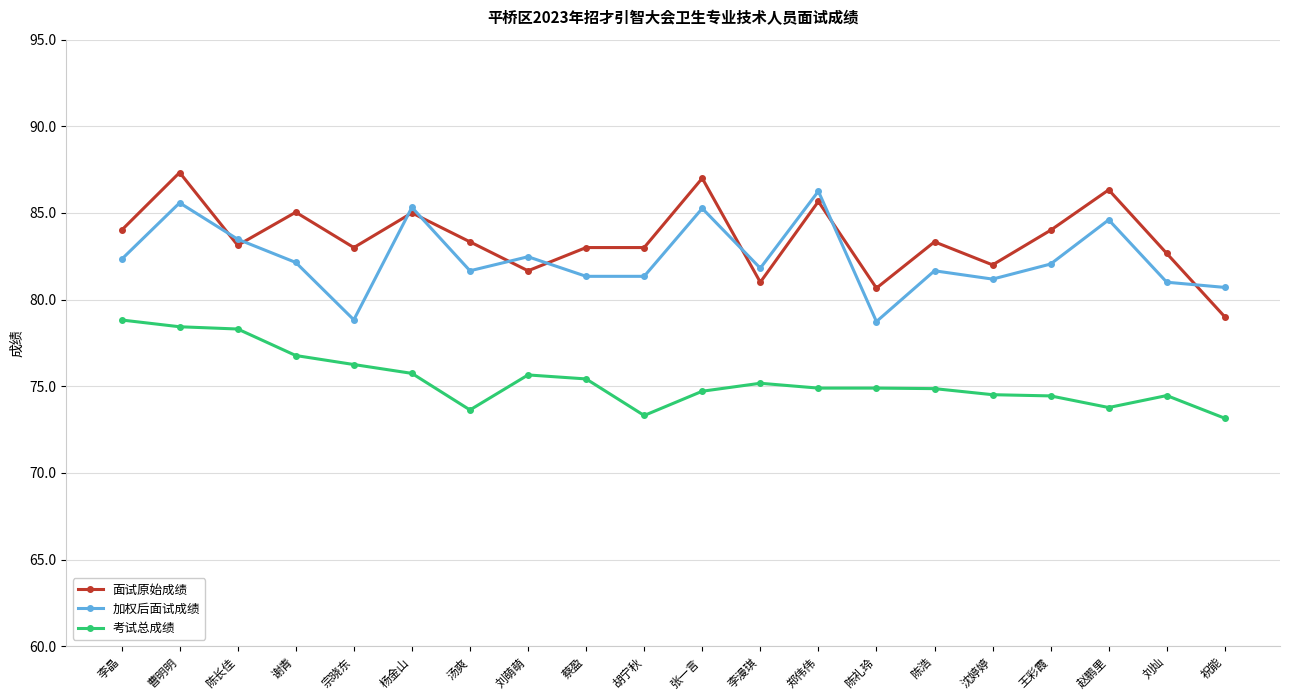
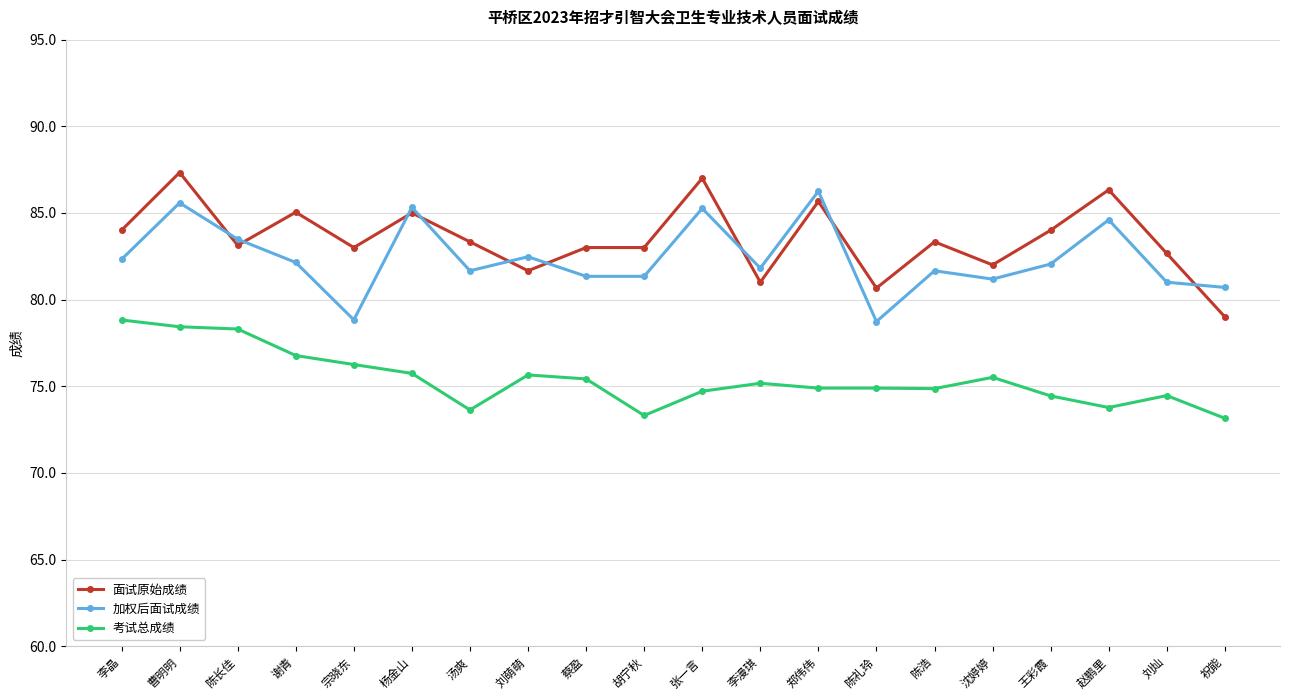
  {
    "面试原始成绩": {
      "李晶": 84.0,
      "曹明明": 87.3,
      "陈长佳": 83.1,
      "谢青": 85.0,
      "宗晓东": 83.0,
      "杨金山": 85.0,
      "汤爽": 83.3,
      "刘萌萌": 81.7,
      "蔡盈": 83.0,
      "胡宁秋": 83.0,
      "张一言": 87.0,
      "李漫琪": 81.0,
      "郑伟伟": 85.7,
      "陈礼玲": 80.7,
      "陈浩": 83.3,
      "沈婷婷": 82.0,
      "王彩霞": 84.0,
      "赵鹏里": 86.3,
      "刘灿": 82.7,
      "祝能": 79.0
    },
    "加权后面试成绩": {
      "李晶": 82.3,
      "曹明明": 85.6,
      "陈长佳": 83.5,
      "谢青": 82.1,
      "宗晓东": 78.8,
      "杨金山": 85.3,
      "汤爽": 81.7,
      "刘萌萌": 82.5,
      "蔡盈": 81.3,
      "胡宁秋": 81.3,
      "张一言": 85.3,
      "李漫琪": 81.8,
      "郑伟伟": 86.3,
      "陈礼玲": 78.7,
      "陈浩": 81.7,
      "沈婷婷": 81.2,
      "王彩霞": 82.1,
      "赵鹏里": 84.6,
      "刘灿": 81.0,
      "祝能": 80.7
    },
    "考试总成绩": {
      "李晶": 78.8,
      "曹明明": 78.4,
      "陈长佳": 78.3,
      "谢青": 76.8,
      "宗晓东": 76.3,
      "杨金山": 75.7,
      "汤爽": 73.6,
      "刘萌萌": 75.7,
      "蔡盈": 75.4,
      "胡宁秋": 73.3,
      "张一言": 74.7,
      "李漫琪": 75.2,
      "郑伟伟": 74.9,
      "陈礼玲": 74.9,
      "陈浩": 74.9,
-     "沈婷婷": 74.5,
+     "沈婷婷": 75.5,
      "王彩霞": 74.4,
      "赵鹏里": 73.8,
      "刘灿": 74.5,
      "祝能": 73.2
    }
  }
